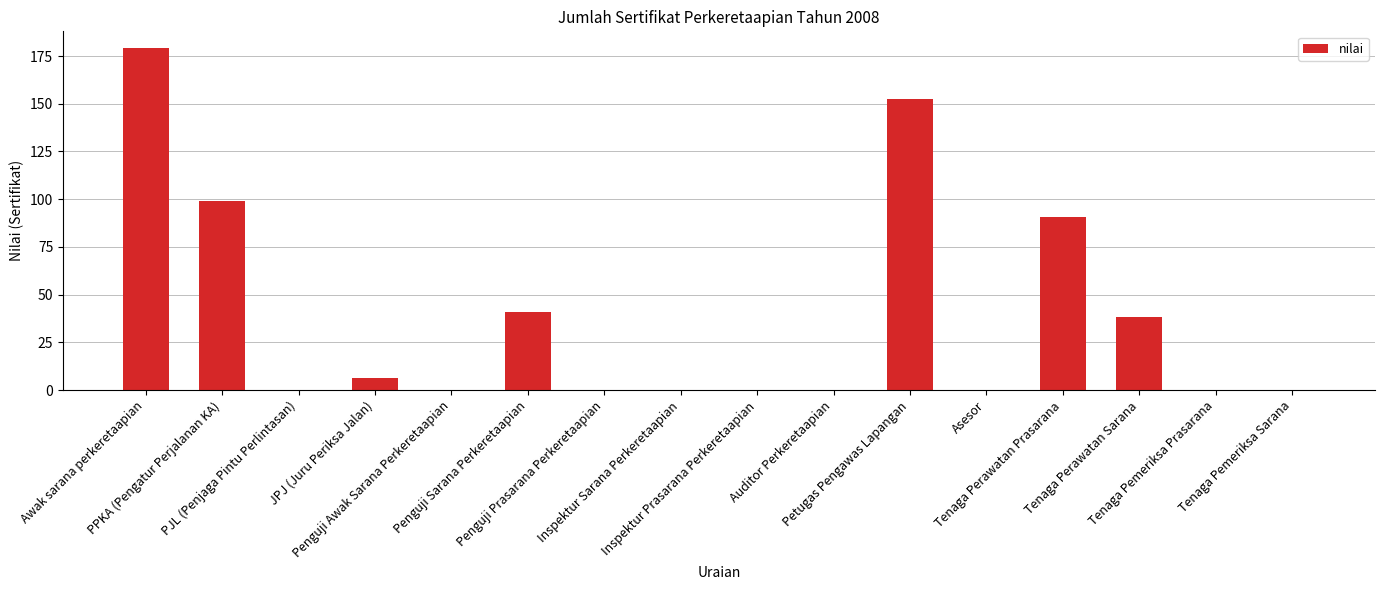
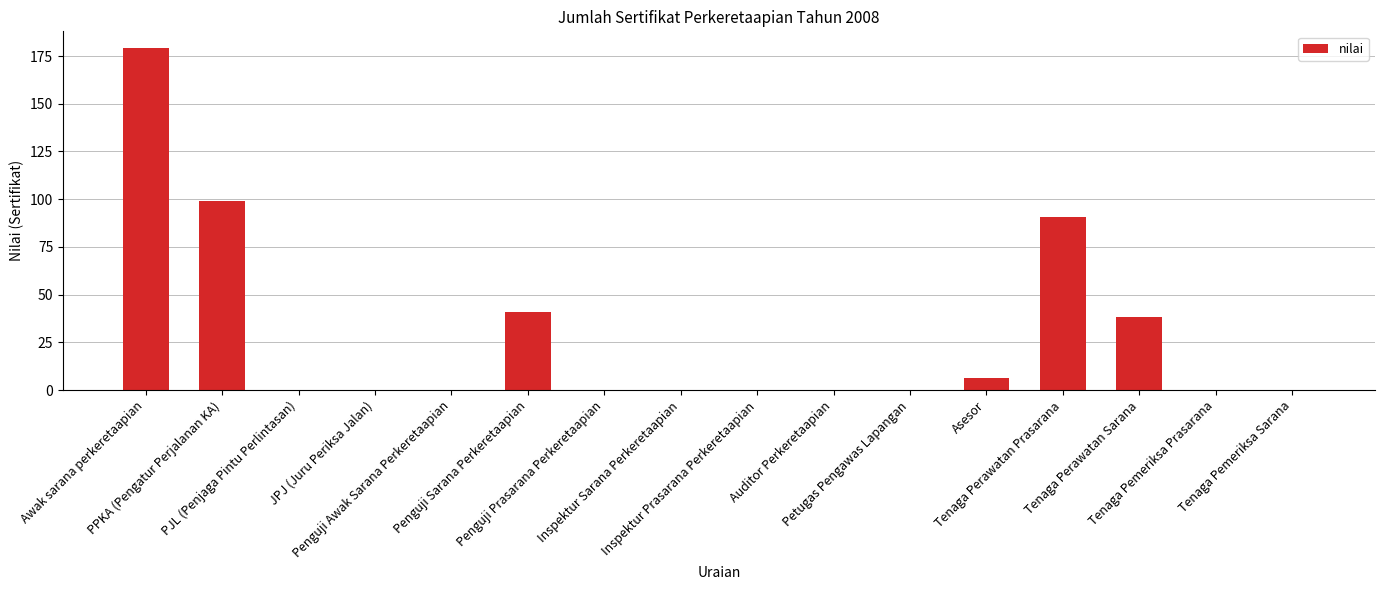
  {
    "Awak sarana perkeretaapian": 179,
    "PPKA (Pengatur Perjalanan KA)": 99,
    "PJL (Penjaga Pintu Perlintasan)": 0,
-   "JPJ (Juru Periksa Jalan)": 7,
+   "JPJ (Juru Periksa Jalan)": 0,
    "Penguji Awak Sarana Perkeretaapian": 0,
    "Penguji Sarana Perkeretaapian": 41,
    "Penguji Prasarana Perkeretaapian": 0,
    "Inspektur Sarana Perkeretaapian": 0,
    "Inspektur Prasarana Perkeretaapian": 0,
    "Auditor Perkeretaapian": 0,
-   "Petugas Pengawas Lapangan": 153,
-   "Asesor": 0,
+   "Petugas Pengawas Lapangan": 0,
+   "Asesor": 6,
    "Tenaga Perawatan Prasarana": 91,
    "Tenaga Perawatan Sarana": 38,
    "Tenaga Pemeriksa Prasarana": 0,
    "Tenaga Pemeriksa Sarana": 0
  }
